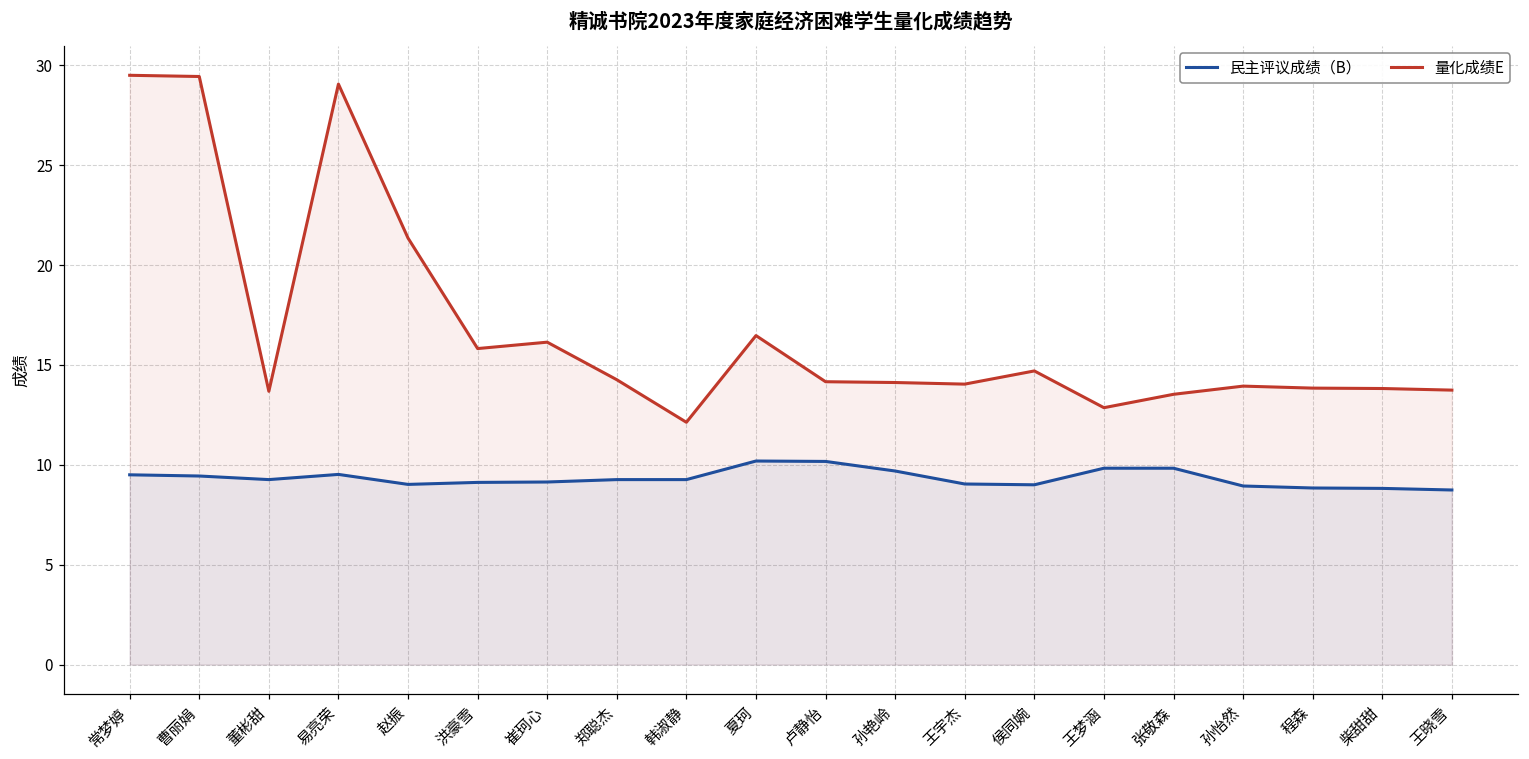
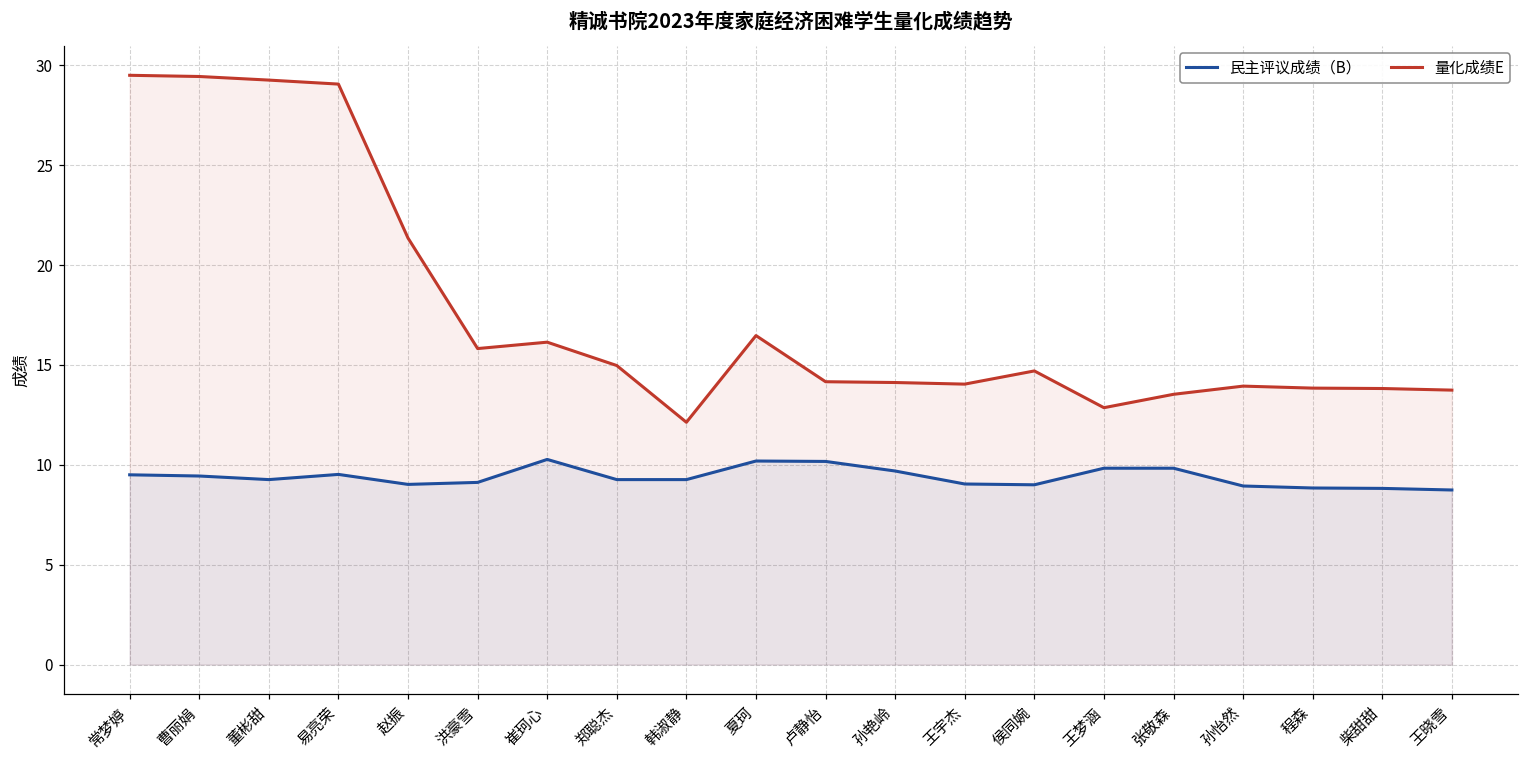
  {
    "民主评议成绩（B）": {
      "常梦婷": 9.5,
      "曹丽娟": 9.4,
      "董彬甜": 9.3,
      "易亮荣": 9.5,
      "赵振": 9.0,
      "洪豪雪": 9.1,
-     "崔珂心": 9.1,
+     "崔珂心": 10.3,
      "郑聪杰": 9.3,
      "韩淑静": 9.3,
      "夏珂": 10.2,
      "卢静怡": 10.2,
      "孙艳岭": 9.7,
      "王宇杰": 9.0,
      "侯同婉": 9.0,
      "王梦涵": 9.8,
      "张敬森": 9.8,
      "孙怡然": 8.9,
      "程森": 8.8,
      "柴甜甜": 8.8,
      "王晓雪": 8.7
    },
    "量化成绩E": {
      "常梦婷": 29.5,
      "曹丽娟": 29.4,
-     "董彬甜": 13.7,
+     "董彬甜": 29.3,
      "易亮荣": 29.1,
      "赵振": 21.4,
      "洪豪雪": 15.8,
      "崔珂心": 16.1,
-     "郑聪杰": 14.3,
+     "郑聪杰": 15.0,
      "韩淑静": 12.1,
      "夏珂": 16.5,
      "卢静怡": 14.2,
      "孙艳岭": 14.1,
      "王宇杰": 14.0,
      "侯同婉": 14.7,
      "王梦涵": 12.9,
      "张敬森": 13.5,
      "孙怡然": 13.9,
      "程森": 13.8,
      "柴甜甜": 13.8,
      "王晓雪": 13.7
    }
  }
